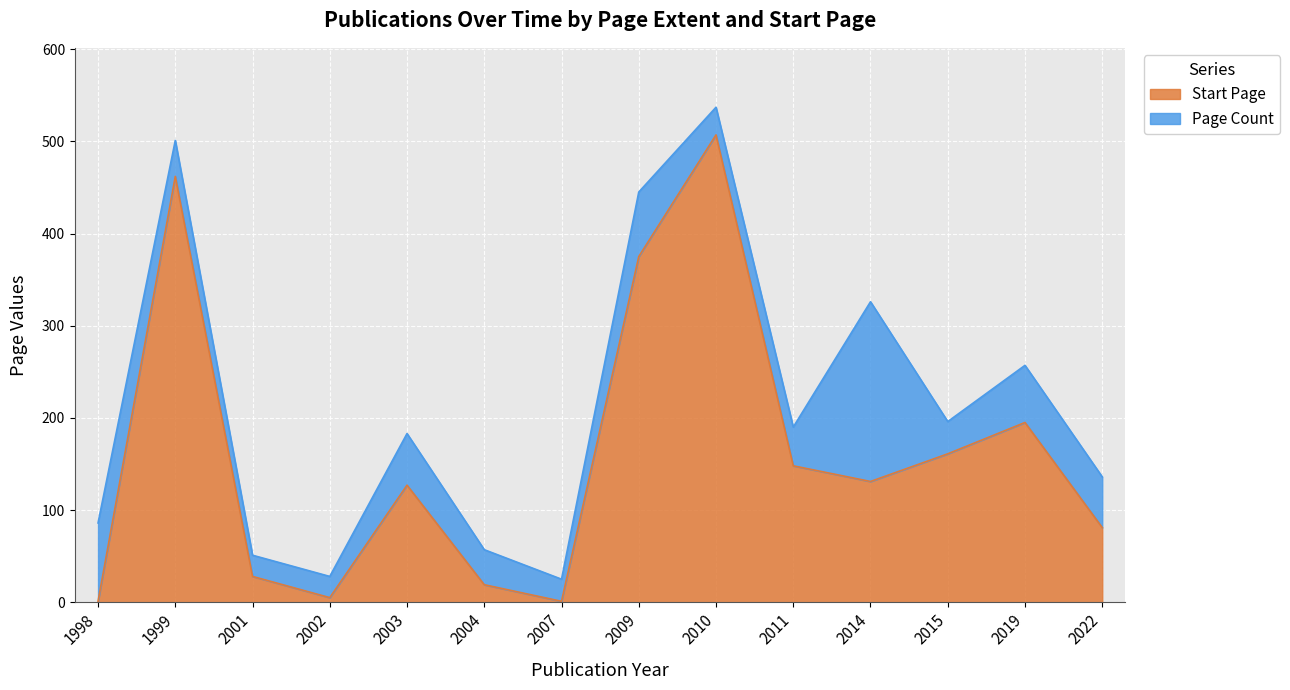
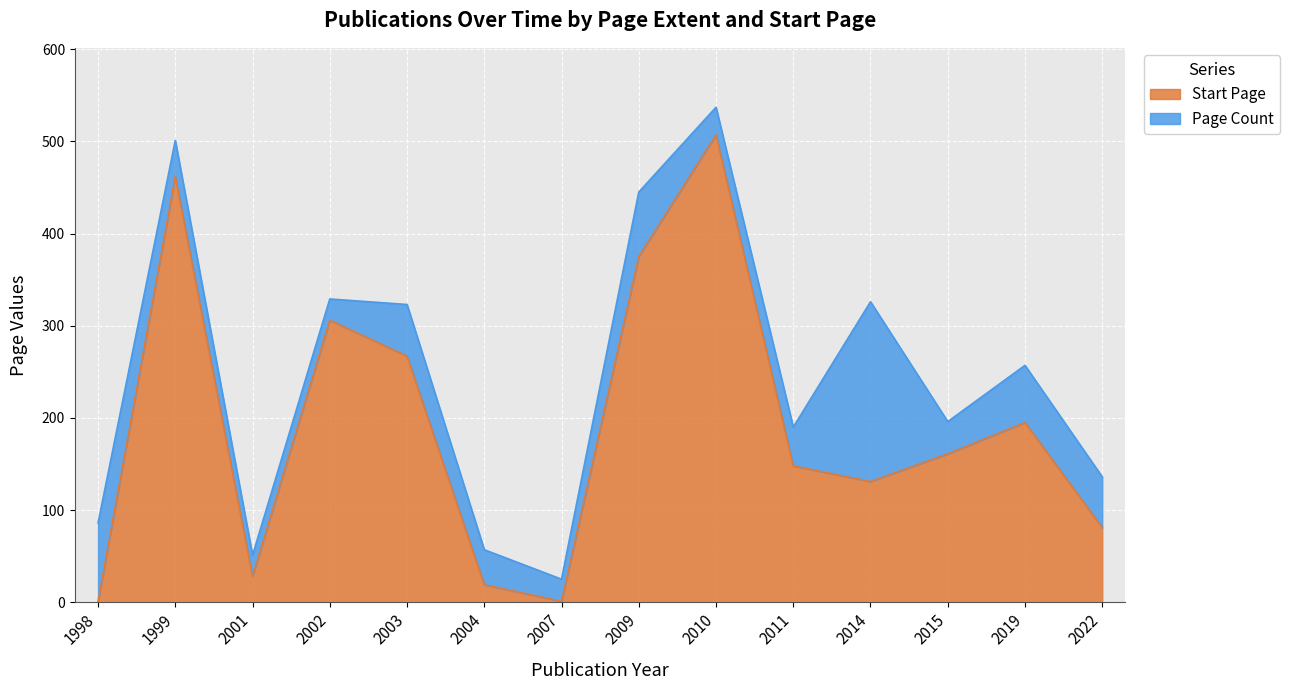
  {
    "Start Page": {
      "1998": 0,
      "1999": 460,
      "2001": 30,
-     "2002": 10,
-     "2003": 130,
+     "2002": 310,
+     "2003": 270,
      "2004": 20,
      "2007": 0,
      "2009": 380,
      "2010": 510,
      "2011": 150,
      "2014": 130,
      "2015": 160,
      "2019": 200,
      "2022": 80
    },
    "Page Count": {
      "1998": 90,
      "1999": 40,
      "2001": 20,
      "2002": 20,
      "2003": 60,
      "2004": 40,
      "2007": 20,
      "2009": 70,
      "2010": 30,
      "2011": 40,
      "2014": 200,
      "2015": 40,
      "2019": 60,
      "2022": 60
    }
  }
